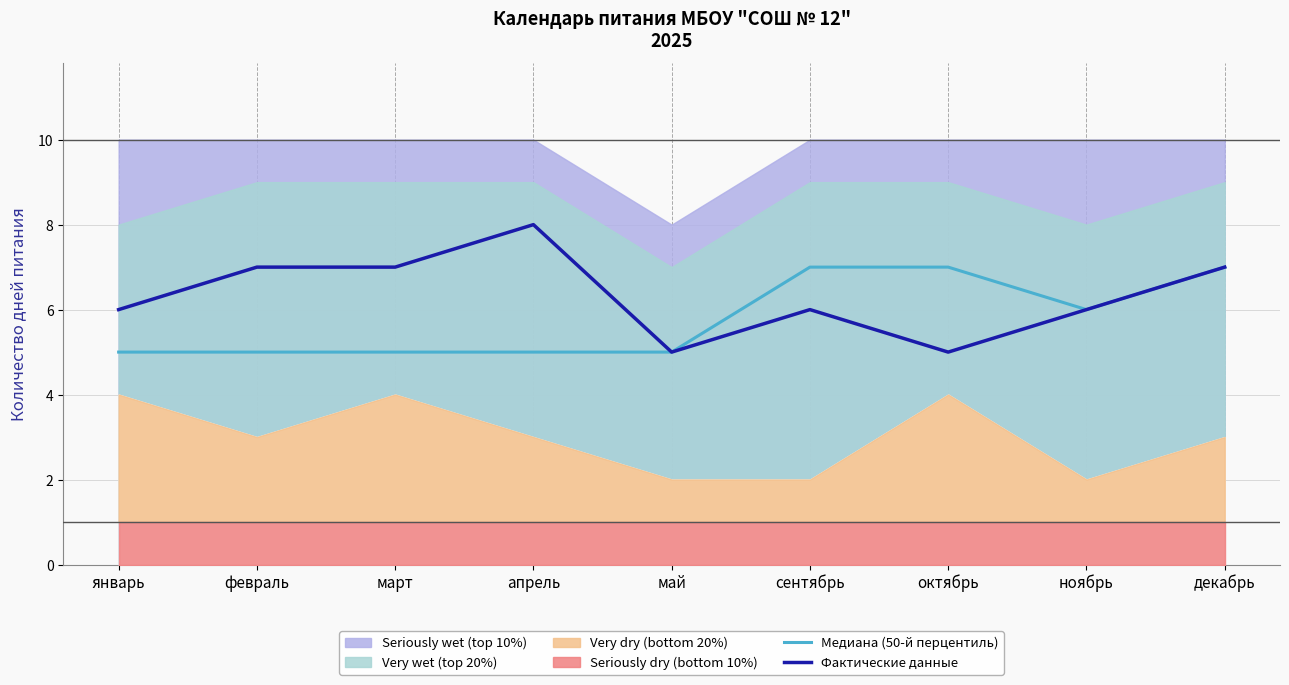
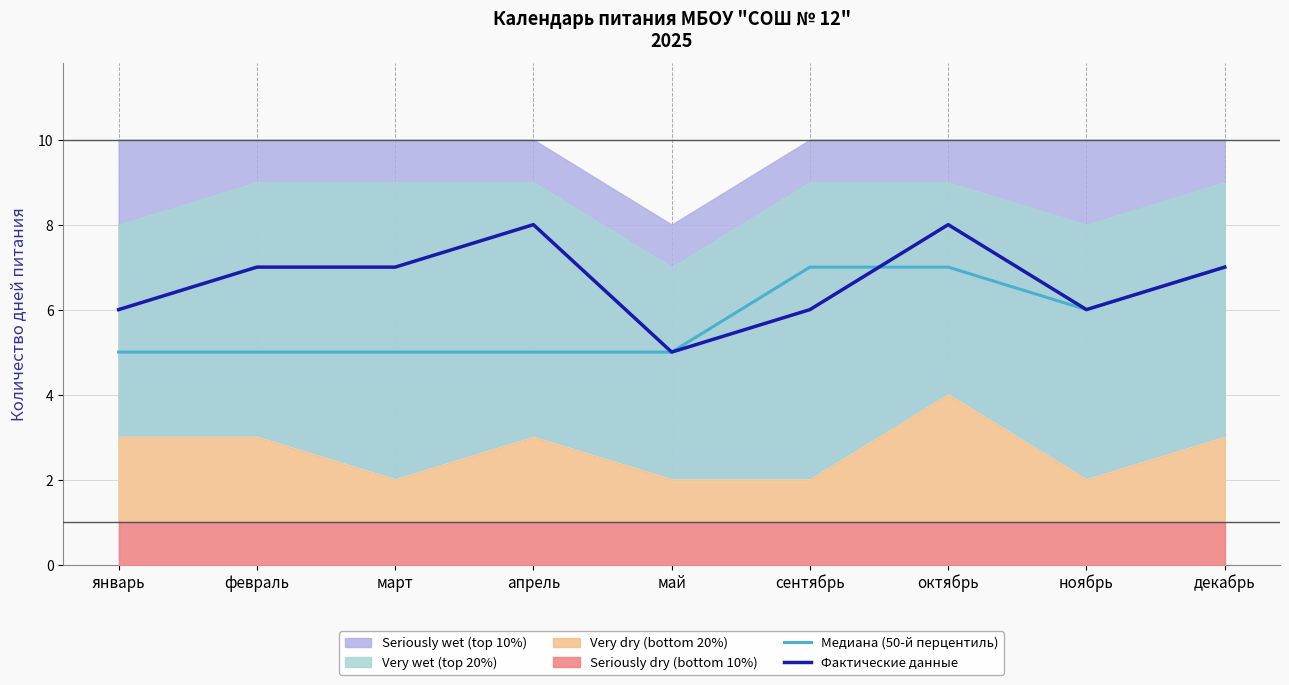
  {
    "Медиана (50-й перцентиль)": {
      "январь": 5,
      "февраль": 5,
      "март": 5,
      "апрель": 5,
      "сентябрь": 7,
      "октябрь": 7
    },
    "Фактические данные": {
      "январь": 6,
      "февраль": 7,
      "март": 7,
      "апрель": 8,
      "сентябрь": 6,
-     "октябрь": 5
+     "октябрь": 8
    },
    "Very dry (bottom 20%)": {
-     "январь": 4,
+     "январь": 3,
      "февраль": 3,
-     "март": 4,
+     "март": 2,
      "апрель": 3,
      "май": 2,
      "сентябрь": 2,
      "октябрь": 4,
      "ноябрь": 2,
      "декабрь": 3
    },
    "Seriously dry (bottom 10%)": {
      "январь": 1,
      "февраль": 1,
      "март": 1,
      "апрель": 1,
      "май": 1,
      "сентябрь": 1,
      "октябрь": 1,
      "ноябрь": 1,
      "декабрь": 1
    }
  }
